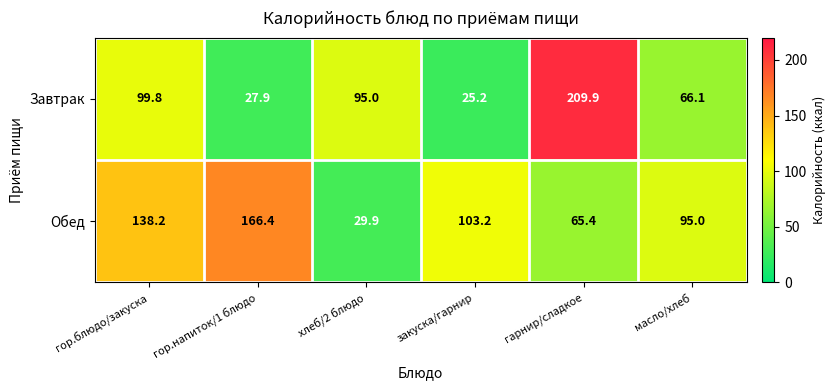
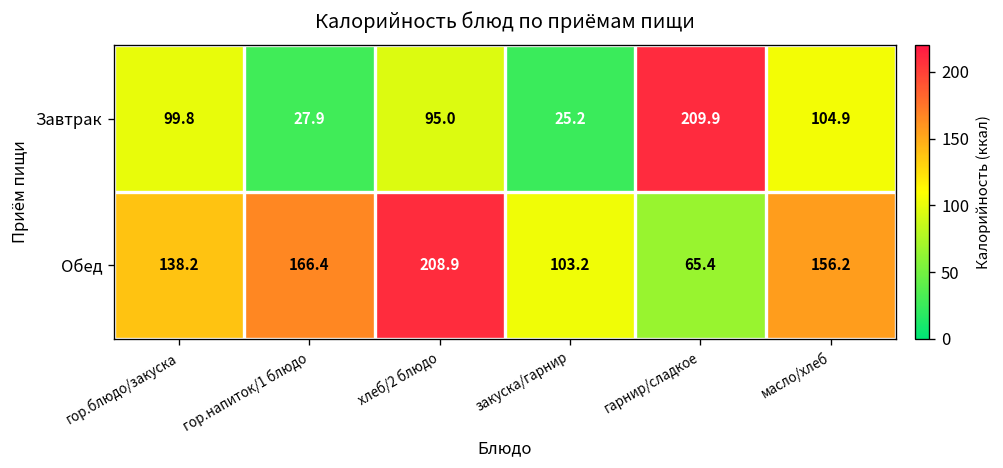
  {
    "Завтрак": {
      "гор.блюдо/закуска": 99.8,
      "гор.напиток/1 блюдо": 27.9,
      "хлеб/2 блюдо": 95.0,
      "закуска/гарнир": 25.2,
      "гарнир/сладкое": 209.9,
-     "масло/хлеб": 66.1
+     "масло/хлеб": 104.9
    },
    "Обед": {
      "гор.блюдо/закуска": 138.2,
      "гор.напиток/1 блюдо": 166.4,
-     "хлеб/2 блюдо": 29.9,
+     "хлеб/2 блюдо": 208.9,
      "закуска/гарнир": 103.2,
      "гарнир/сладкое": 65.4,
-     "масло/хлеб": 95.0
+     "масло/хлеб": 156.2
    }
  }
